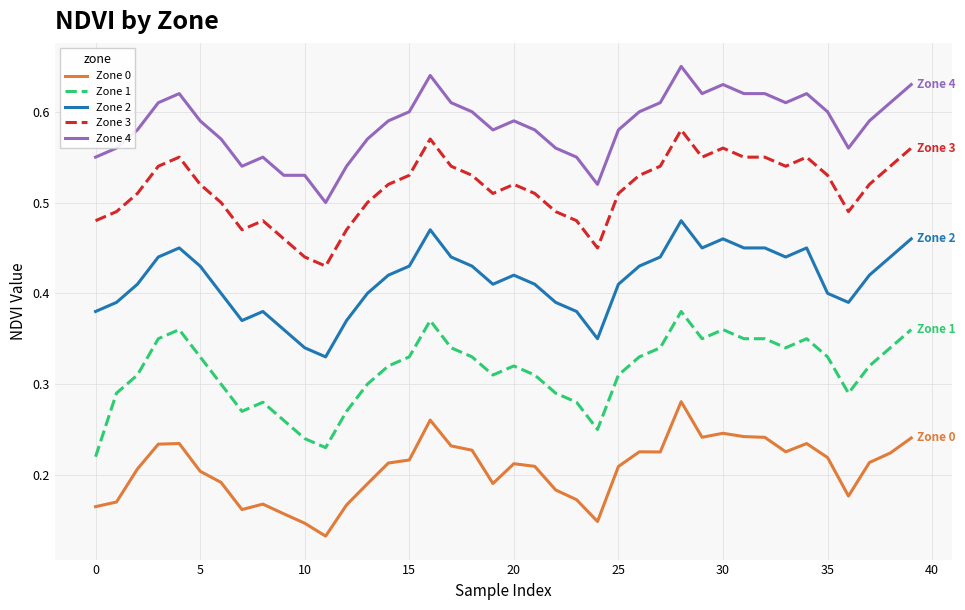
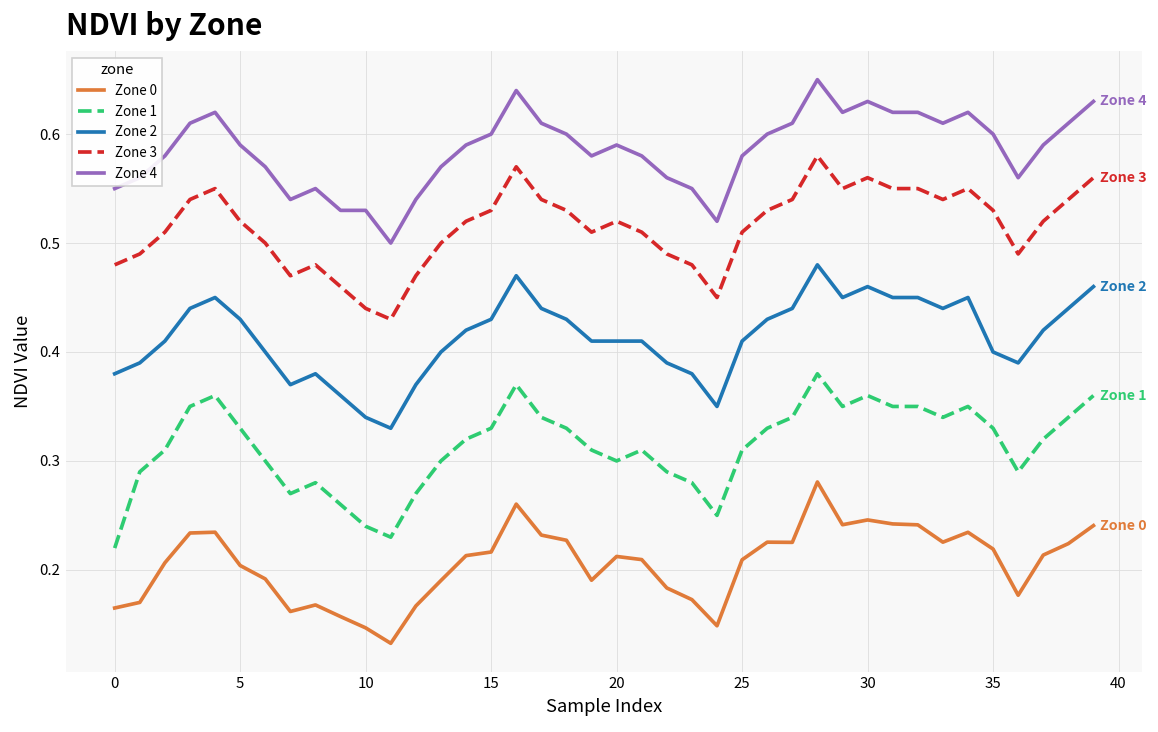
  {
    "Zone 0": {
      "0": 0.16,
      "5": 0.20,
      "10": 0.15,
      "15": 0.22,
      "20": 0.21,
      "25": 0.21,
      "30": 0.25,
      "35": 0.22
    },
    "Zone 1": {
      "0": 0.22,
      "5": 0.33,
      "10": 0.24,
      "15": 0.33,
-     "20": 0.32,
+     "20": 0.30,
      "25": 0.31,
      "30": 0.36,
      "35": 0.33
    },
    "Zone 2": {
      "0": 0.38,
      "5": 0.43,
      "10": 0.34,
      "15": 0.43,
-     "20": 0.42,
+     "20": 0.41,
      "25": 0.41,
      "30": 0.46,
      "35": 0.40
    },
    "Zone 3": {
      "0": 0.48,
      "5": 0.52,
      "10": 0.44,
      "15": 0.53,
      "20": 0.52,
      "25": 0.51,
      "30": 0.56,
      "35": 0.53
    },
    "Zone 4": {
      "0": 0.55,
      "5": 0.59,
      "10": 0.53,
      "15": 0.60,
      "20": 0.59,
      "25": 0.58,
      "30": 0.63,
      "35": 0.60
    }
  }
